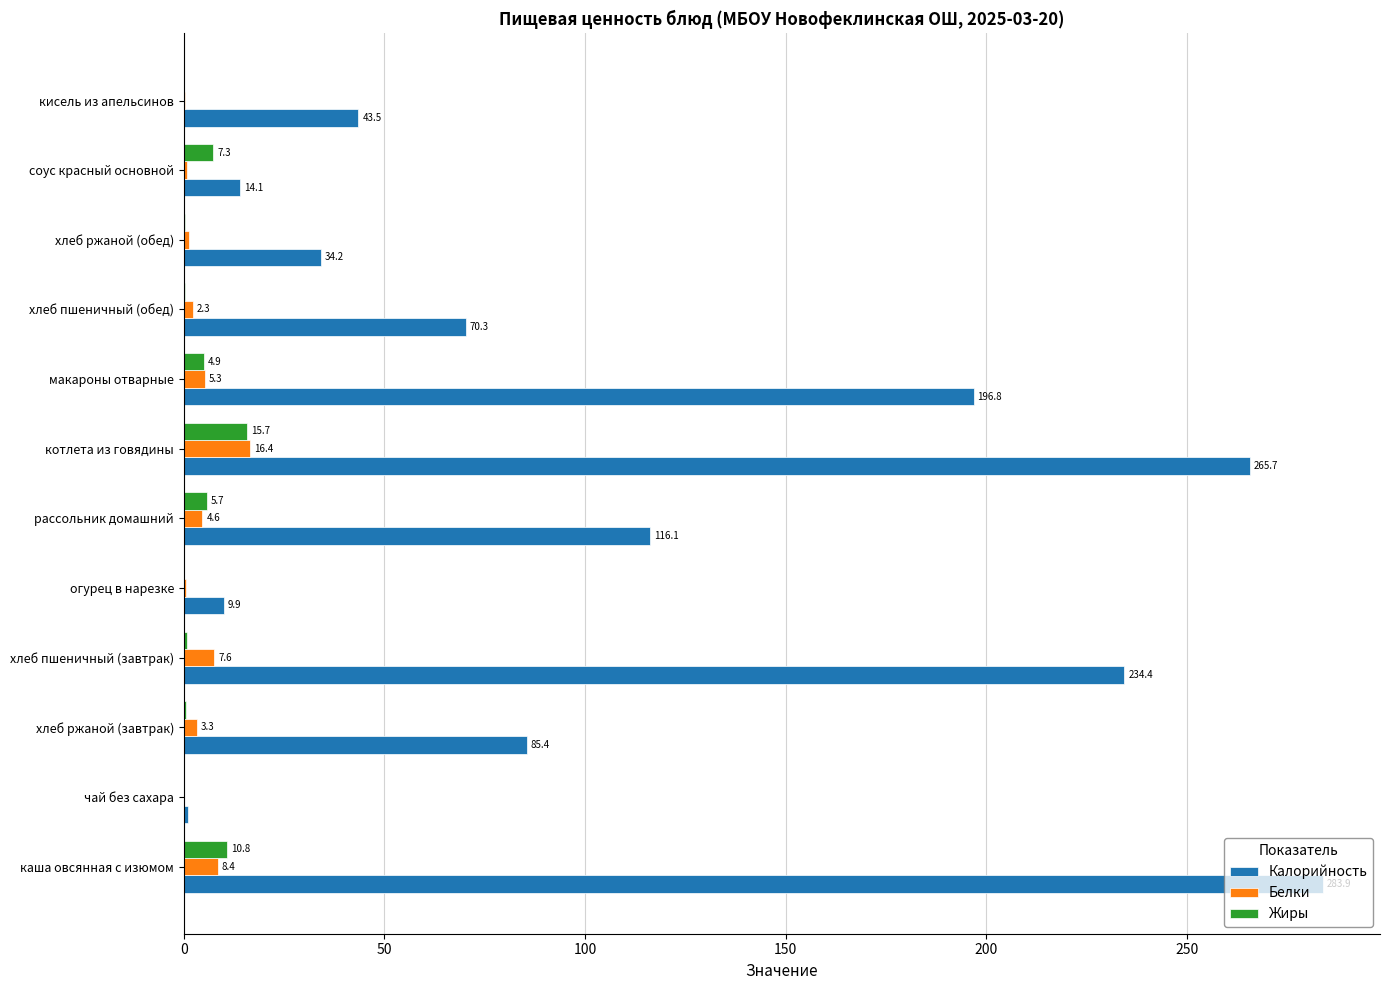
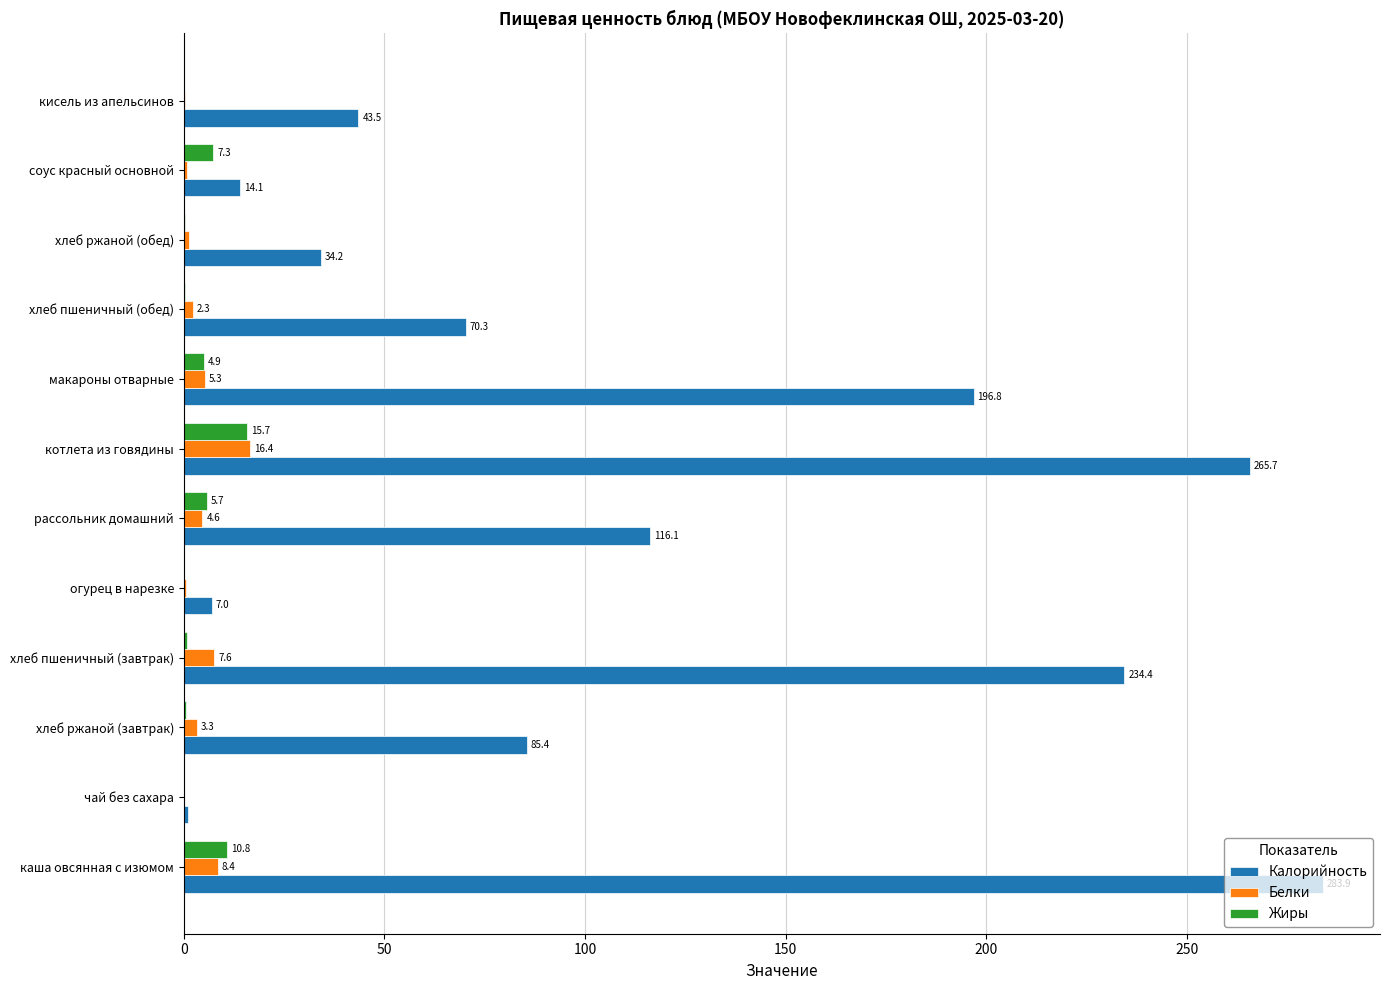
  {
    "Калорийность": {
      "кисель из апельсинов": 43.5,
      "соус красный основной": 14.1,
      "хлеб ржаной (обед)": 34.2,
      "хлеб пшеничный (обед)": 70.3,
      "макароны отварные": 196.8,
      "котлета из говядины": 265.7,
      "рассольник домашний": 116.1,
-     "огурец в нарезке": 9.9,
+     "огурец в нарезке": 7.0,
      "хлеб пшеничный (завтрак)": 234.4,
      "хлеб ржаной (завтрак)": 85.4
    },
    "Белки": {
      "хлеб пшеничный (обед)": 2.3,
      "макароны отварные": 5.3,
      "котлета из говядины": 16.4,
      "рассольник домашний": 4.6,
      "хлеб пшеничный (завтрак)": 7.6,
      "хлеб ржаной (завтрак)": 3.3,
      "каша овсянная с изюмом": 8.4
    },
    "Жиры": {
      "соус красный основной": 7.3,
      "макароны отварные": 4.9,
      "котлета из говядины": 15.7,
      "рассольник домашний": 5.7,
      "каша овсянная с изюмом": 10.8
    }
  }
